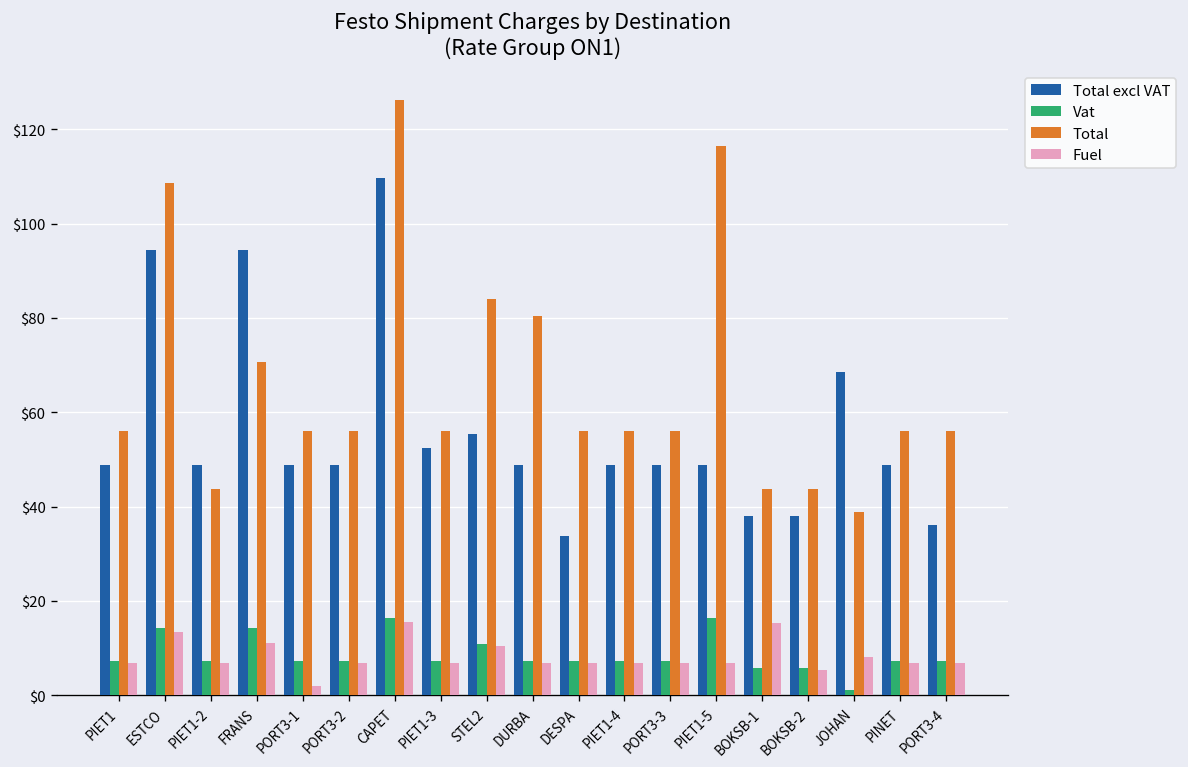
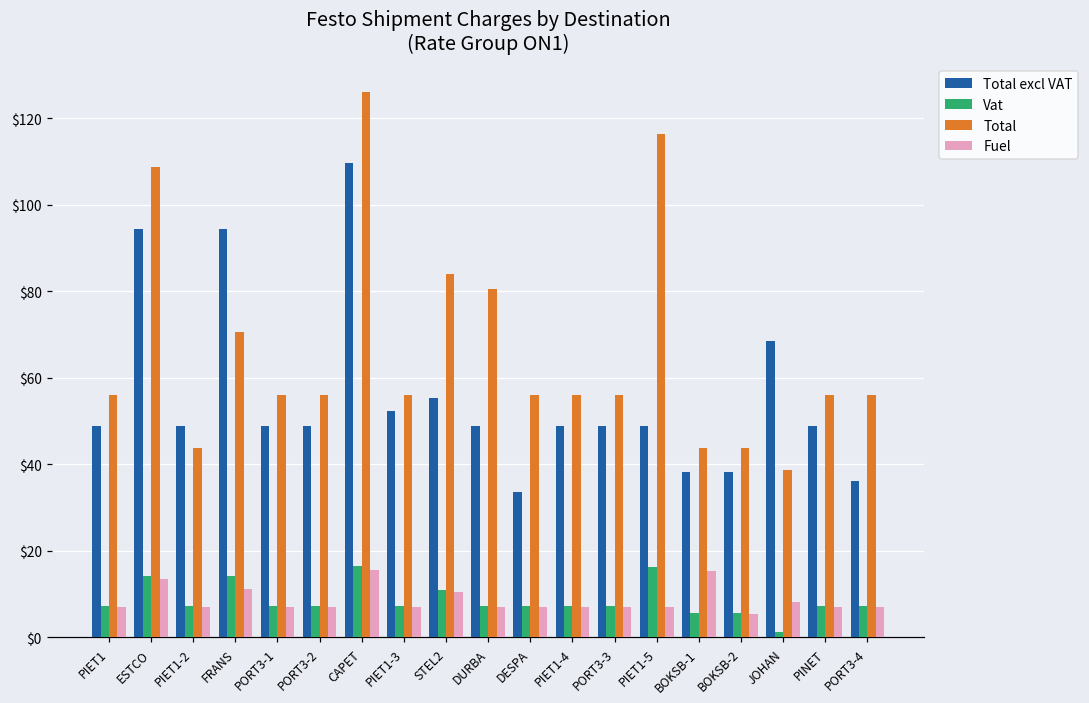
  {
    "Total excl VAT": {
      "PIET1": "$49",
      "ESTCO": "$95",
      "PIET1-2": "$49",
      "FRANS": "$95",
      "PORT3-1": "$49",
      "PORT3-2": "$49",
      "CAPET": "$110",
      "PIET1-3": "$52",
      "STEL2": "$55",
      "DURBA": "$49",
      "DESPA": "$34",
      "PIET1-4": "$49",
      "PORT3-3": "$49",
      "PIET1-5": "$49",
      "BOKSB-1": "$38",
      "BOKSB-2": "$38",
      "JOHAN": "$69",
      "PINET": "$49",
      "PORT3-4": "$36"
    },
    "Vat": {
      "PIET1": "$7",
      "ESTCO": "$14",
      "PIET1-2": "$7",
      "FRANS": "$14",
      "PORT3-1": "$7",
      "PORT3-2": "$7",
      "CAPET": "$16",
      "PIET1-3": "$7",
      "STEL2": "$11",
      "DURBA": "$7",
      "DESPA": "$7",
      "PIET1-4": "$7",
      "PORT3-3": "$7",
      "PIET1-5": "$16",
      "BOKSB-1": "$6",
      "BOKSB-2": "$6",
      "JOHAN": "$1",
      "PINET": "$7",
      "PORT3-4": "$7"
    },
    "Total": {
      "PIET1": "$56",
      "ESTCO": "$109",
      "PIET1-2": "$44",
      "FRANS": "$71",
      "PORT3-1": "$56",
      "PORT3-2": "$56",
      "CAPET": "$126",
      "PIET1-3": "$56",
      "STEL2": "$84",
      "DURBA": "$81",
      "DESPA": "$56",
      "PIET1-4": "$56",
      "PORT3-3": "$56",
      "PIET1-5": "$117",
      "BOKSB-1": "$44",
      "BOKSB-2": "$44",
      "JOHAN": "$39",
      "PINET": "$56",
      "PORT3-4": "$56"
    },
    "Fuel": {
      "PIET1": "$7",
      "ESTCO": "$13",
      "PIET1-2": "$7",
      "FRANS": "$11",
-     "PORT3-1": "$2",
+     "PORT3-1": "$7",
      "PORT3-2": "$7",
      "CAPET": "$16",
      "PIET1-3": "$7",
      "STEL2": "$10",
      "DURBA": "$7",
      "DESPA": "$7",
      "PIET1-4": "$7",
      "PORT3-3": "$7",
      "PIET1-5": "$7",
      "BOKSB-1": "$15",
      "BOKSB-2": "$5",
      "JOHAN": "$8",
      "PINET": "$7",
      "PORT3-4": "$7"
    }
  }
